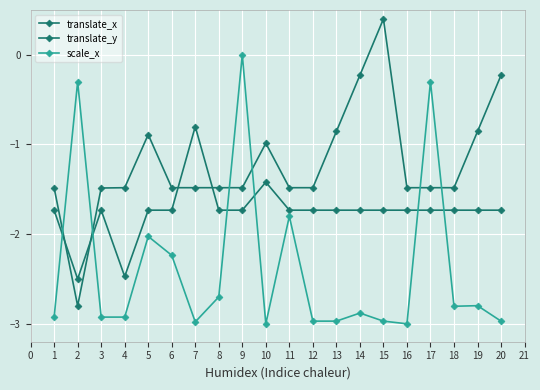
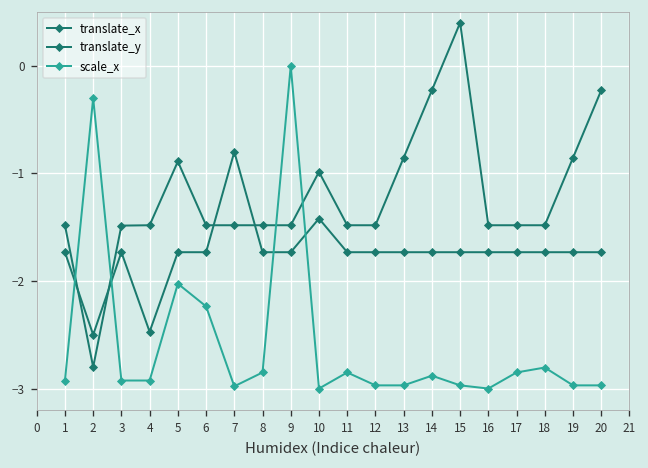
  {
    "scale_x": {
      "1": -2.9,
      "2": -0.3,
      "3": -2.9,
      "4": -2.9,
      "5": -2.0,
      "6": -2.2,
      "7": -3.0,
-     "8": -2.7,
+     "8": -2.9,
      "9": 0.0,
      "10": -3.0,
-     "11": -1.8,
+     "11": -2.9,
      "12": -3.0,
      "13": -3.0,
      "14": -2.9,
      "15": -3.0,
      "16": -3.0,
-     "17": -0.3,
+     "17": -2.9,
      "18": -2.8,
-     "19": -2.8,
+     "19": -3.0,
      "20": -3.0
    }
  }
